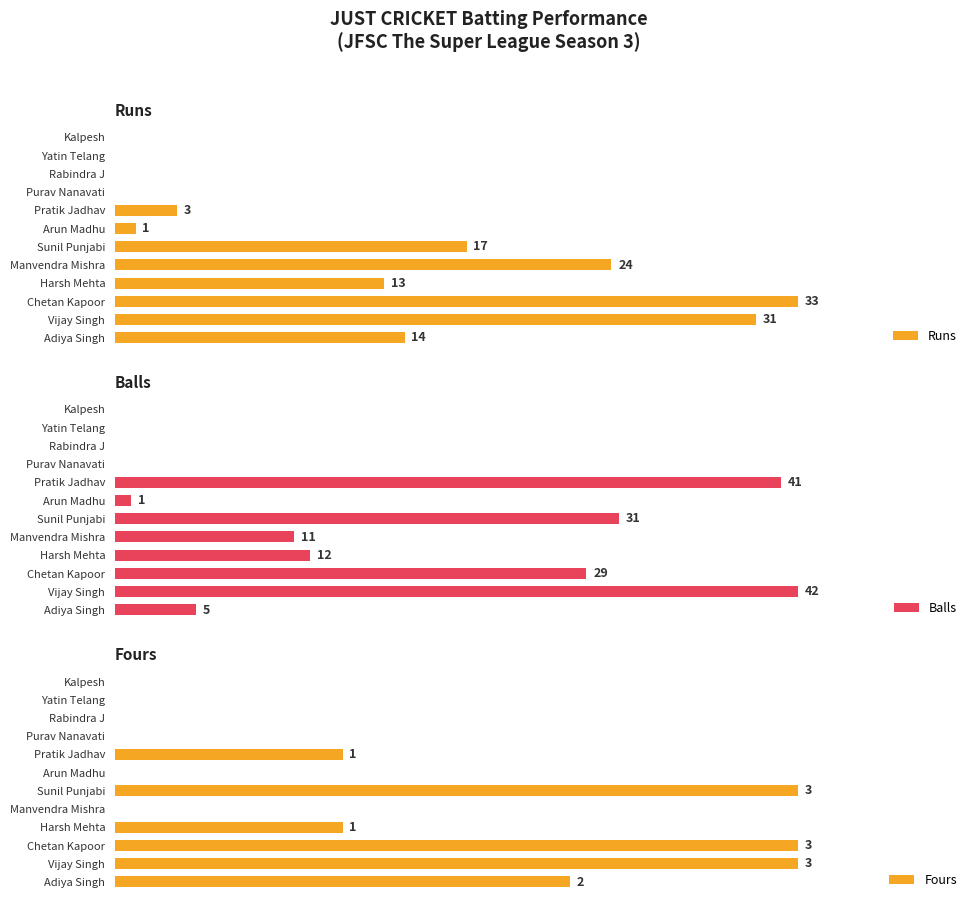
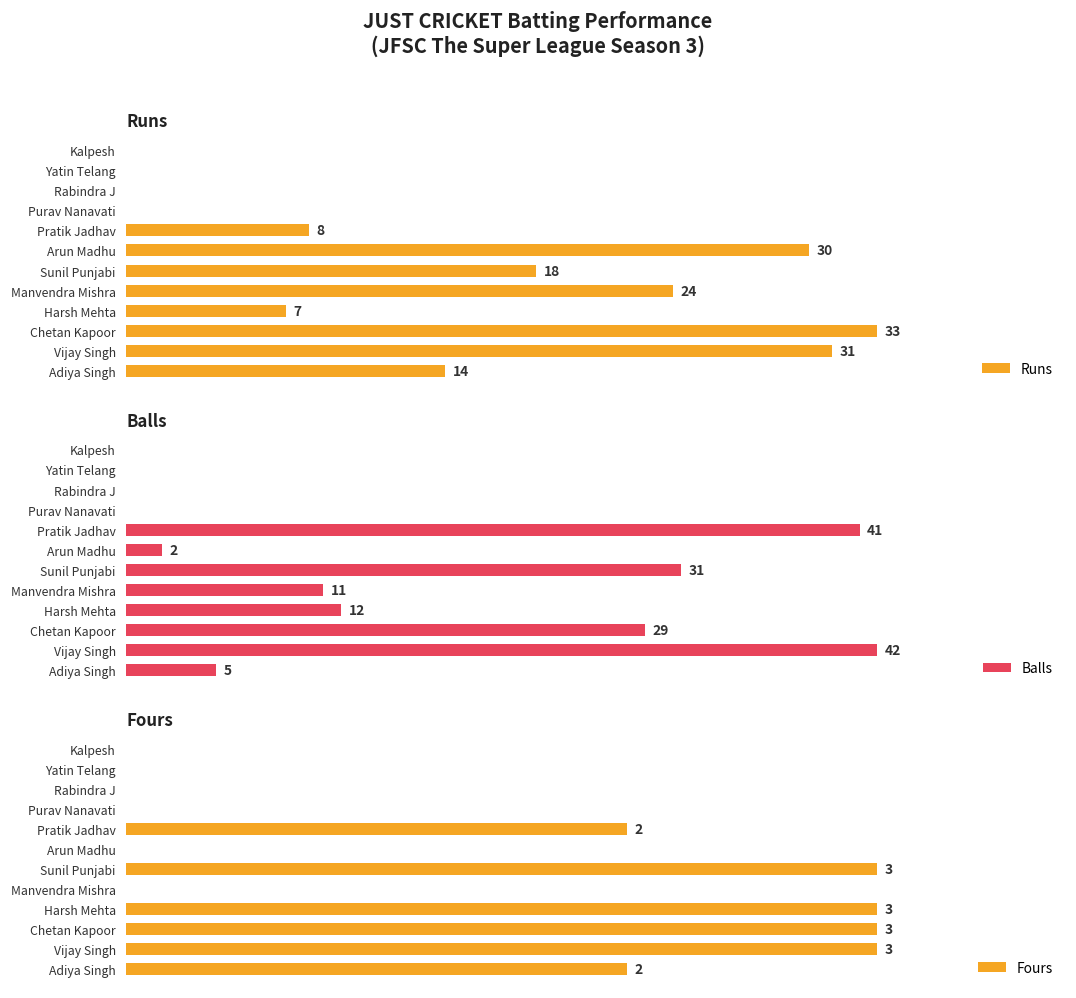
  {
    "Runs": {
-     "Pratik Jadhav": 3,
-     "Arun Madhu": 1,
-     "Sunil Punjabi": 17,
+     "Pratik Jadhav": 8,
+     "Arun Madhu": 30,
+     "Sunil Punjabi": 18,
      "Manvendra Mishra": 24,
-     "Harsh Mehta": 13,
+     "Harsh Mehta": 7,
      "Chetan Kapoor": 33,
      "Vijay Singh": 31,
      "Adiya Singh": 14
    },
    "Balls": {
      "Pratik Jadhav": 41,
-     "Arun Madhu": 1,
+     "Arun Madhu": 2,
      "Sunil Punjabi": 31,
      "Manvendra Mishra": 11,
      "Harsh Mehta": 12,
      "Chetan Kapoor": 29,
      "Vijay Singh": 42,
      "Adiya Singh": 5
    },
    "Fours": {
-     "Pratik Jadhav": 1,
+     "Pratik Jadhav": 2,
      "Sunil Punjabi": 3,
-     "Harsh Mehta": 1,
+     "Harsh Mehta": 3,
      "Chetan Kapoor": 3,
      "Vijay Singh": 3,
      "Adiya Singh": 2
    }
  }
